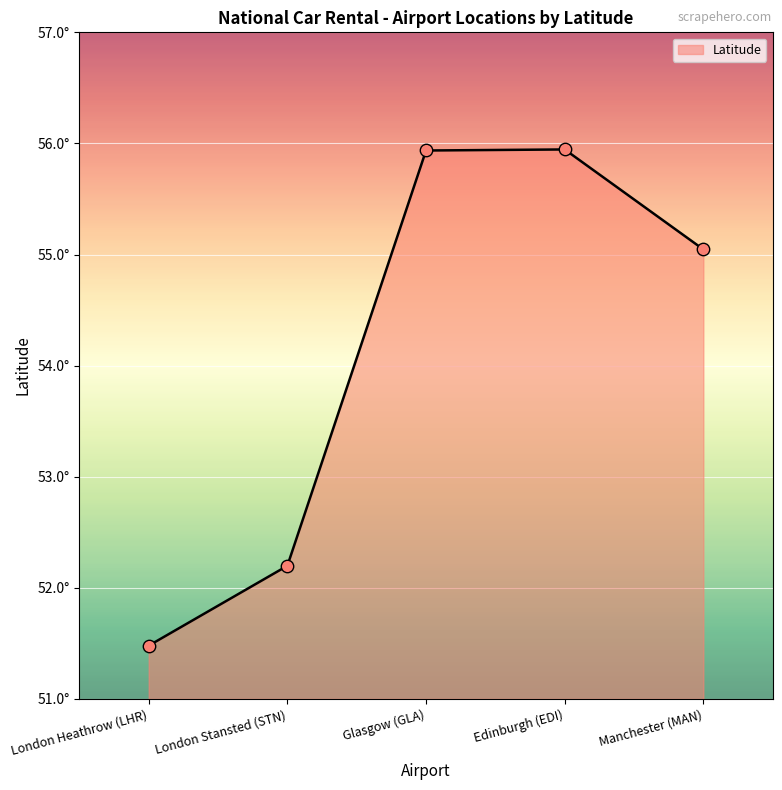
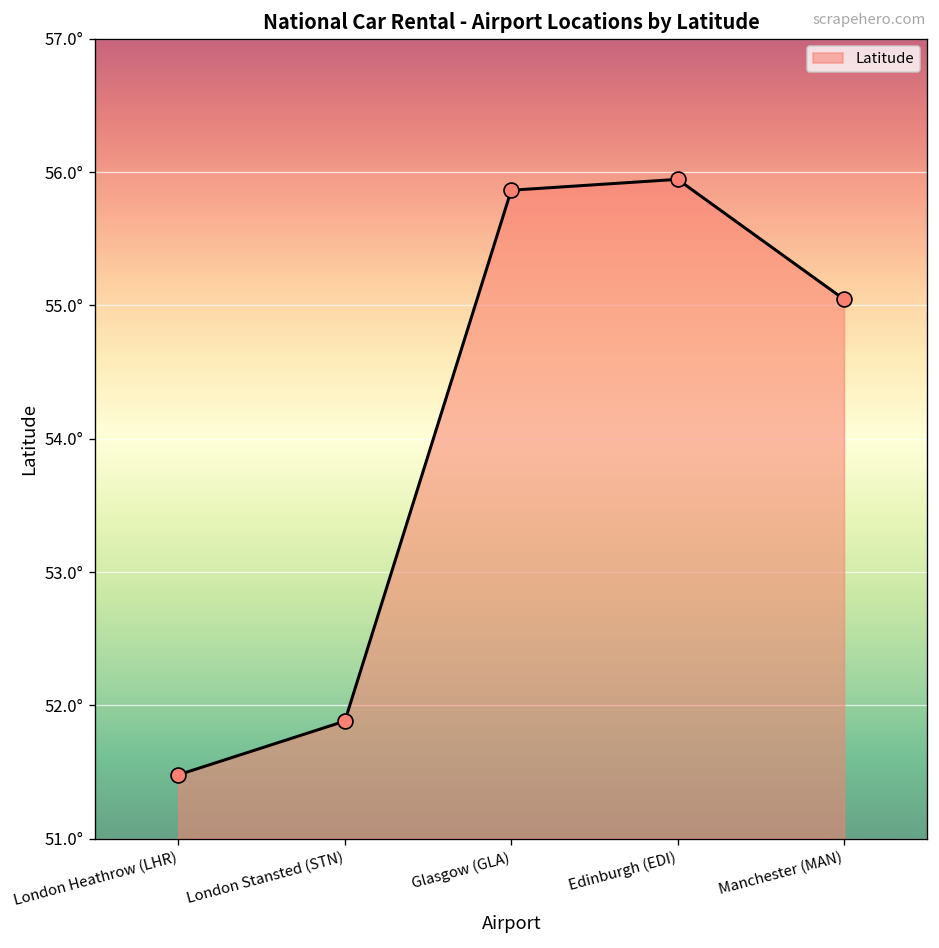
  {
    "London Heathrow (LHR)": "51.48°",
-   "London Stansted (STN)": "52.20°",
-   "Glasgow (GLA)": "55.94°",
+   "London Stansted (STN)": "51.88°",
+   "Glasgow (GLA)": "55.86°",
    "Edinburgh (EDI)": "55.95°",
    "Manchester (MAN)": "55.05°"
  }
